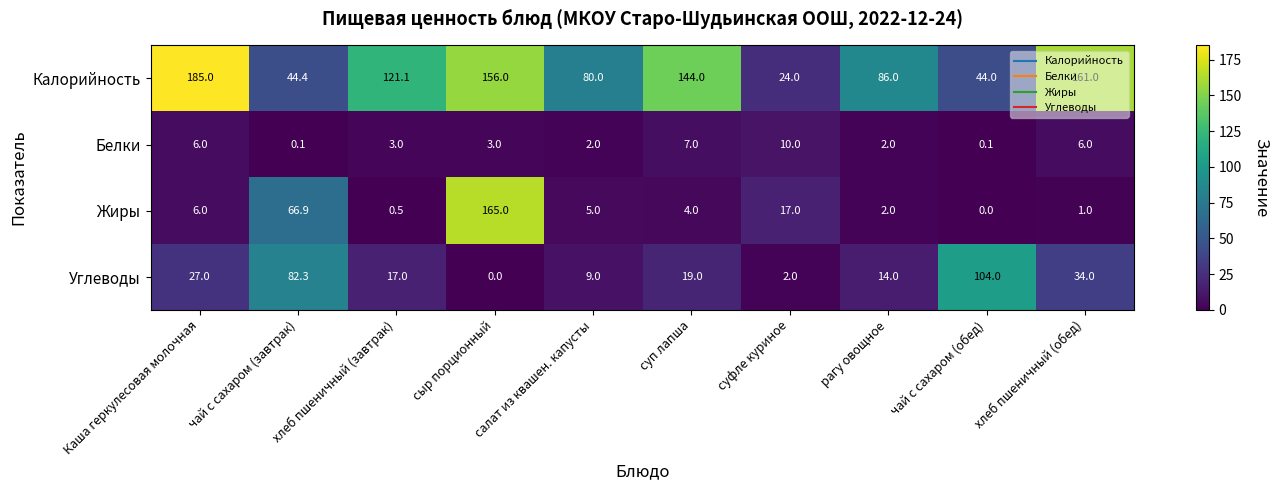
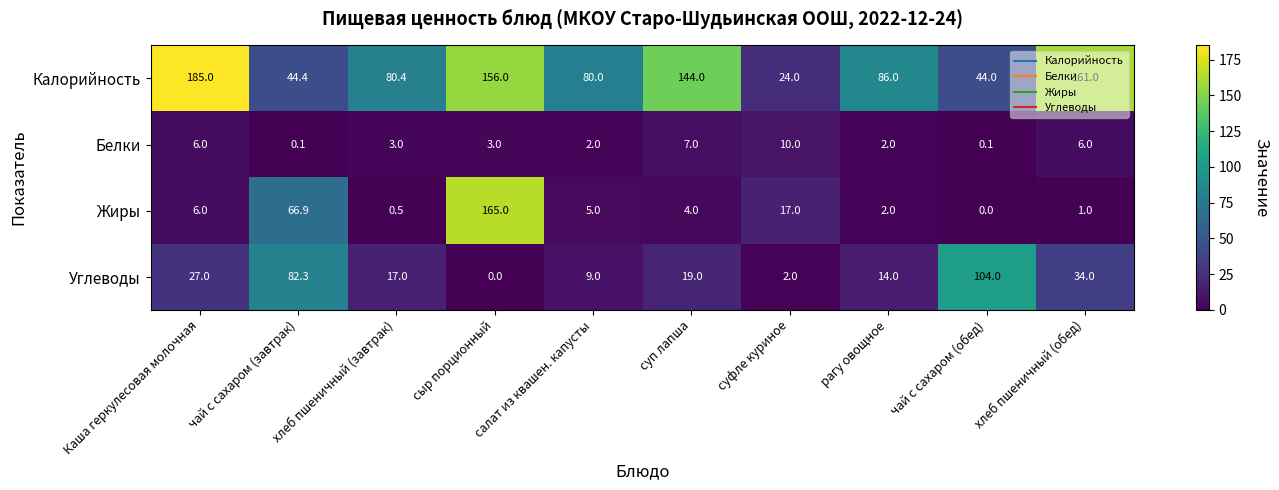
  {
    "Калорийность": {
      "Каша геркулесовая молочная": 185.0,
      "чай с сахаром (завтрак)": 44.4,
-     "хлеб пшеничный (завтрак)": 121.1,
+     "хлеб пшеничный (завтрак)": 80.4,
      "сыр порционный": 156.0,
      "салат из квашен. капусты": 80.0,
      "суп лапша": 144.0,
      "суфле куриное": 24.0,
      "рагу овощное": 86.0,
      "чай с сахаром (обед)": 44.0
    },
    "Белки": {
      "Каша геркулесовая молочная": 6.0,
      "чай с сахаром (завтрак)": 0.1,
      "хлеб пшеничный (завтрак)": 3.0,
      "сыр порционный": 3.0,
      "салат из квашен. капусты": 2.0,
      "суп лапша": 7.0,
      "суфле куриное": 10.0,
      "рагу овощное": 2.0,
      "чай с сахаром (обед)": 0.1,
      "хлеб пшеничный (обед)": 6.0
    },
    "Жиры": {
      "Каша геркулесовая молочная": 6.0,
      "чай с сахаром (завтрак)": 66.9,
      "хлеб пшеничный (завтрак)": 0.5,
      "сыр порционный": 165.0,
      "салат из квашен. капусты": 5.0,
      "суп лапша": 4.0,
      "суфле куриное": 17.0,
      "рагу овощное": 2.0,
      "чай с сахаром (обед)": 0.0,
      "хлеб пшеничный (обед)": 1.0
    },
    "Углеводы": {
      "Каша геркулесовая молочная": 27.0,
      "чай с сахаром (завтрак)": 82.3,
      "хлеб пшеничный (завтрак)": 17.0,
      "сыр порционный": 0.0,
      "салат из квашен. капусты": 9.0,
      "суп лапша": 19.0,
      "суфле куриное": 2.0,
      "рагу овощное": 14.0,
      "чай с сахаром (обед)": 104.0,
      "хлеб пшеничный (обед)": 34.0
    }
  }
